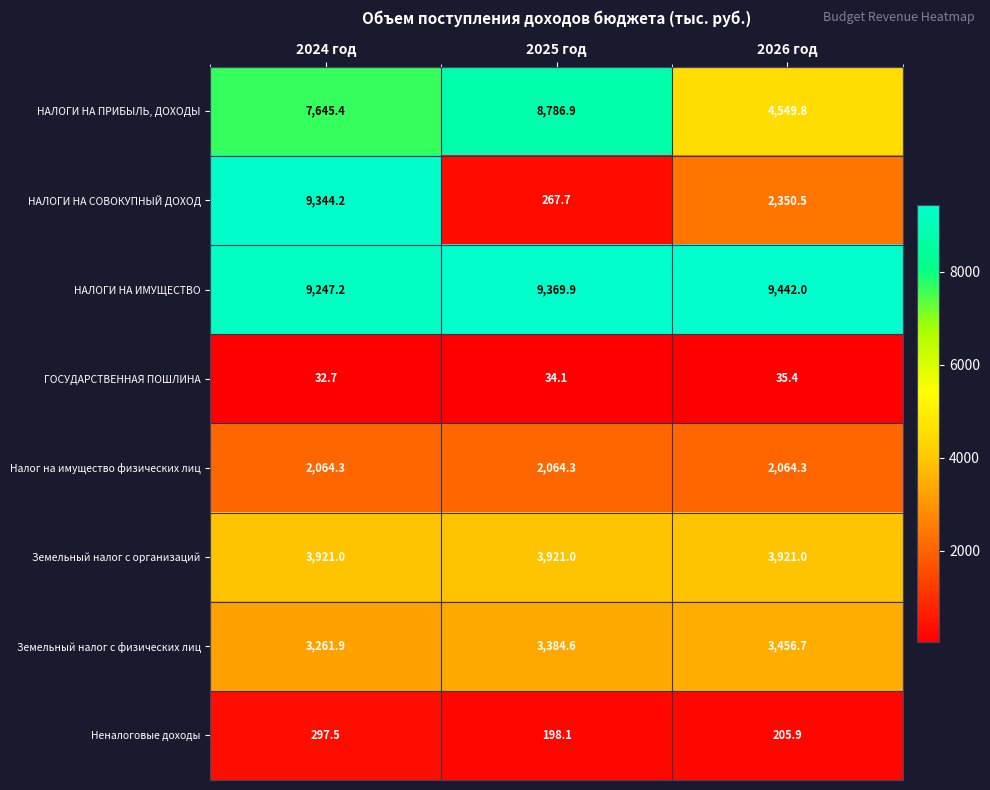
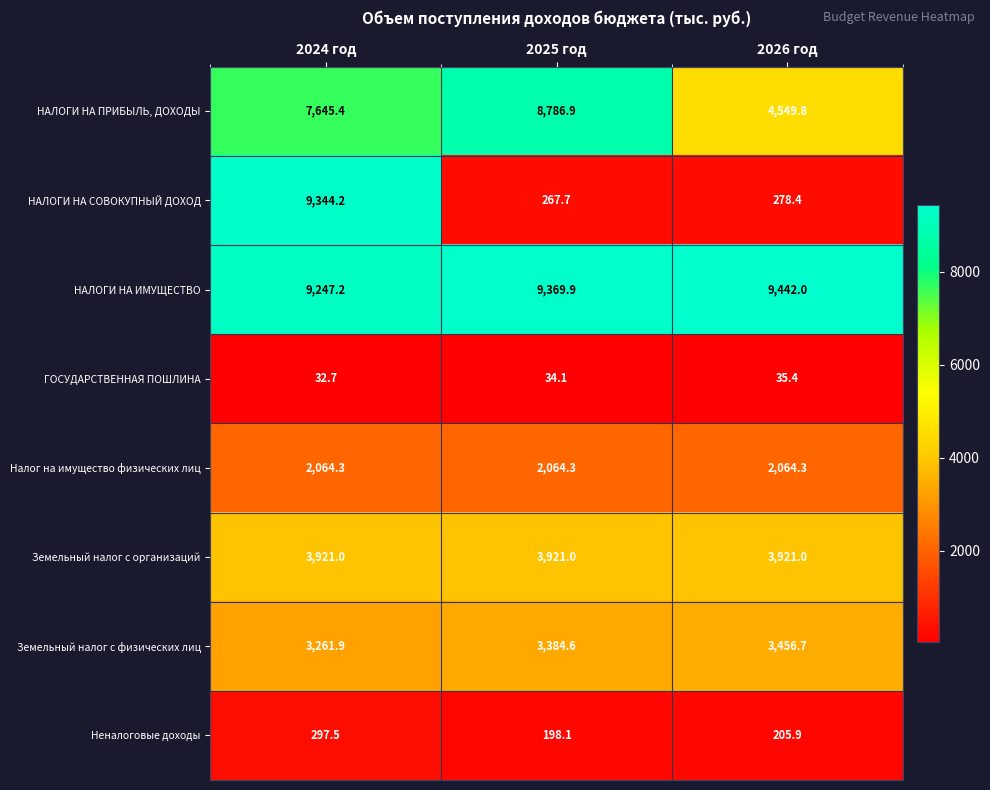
  {
    "НАЛОГИ НА ПРИБЫЛЬ, ДОХОДЫ": {
      "2024 год": "7,645.4",
      "2025 год": "8,786.9",
      "2026 год": "4,549.8"
    },
    "НАЛОГИ НА СОВОКУПНЫЙ ДОХОД": {
      "2024 год": "9,344.2",
      "2025 год": "267.7",
-     "2026 год": "2,350.5"
+     "2026 год": "278.4"
    },
    "НАЛОГИ НА ИМУЩЕСТВО": {
      "2024 год": "9,247.2",
      "2025 год": "9,369.9",
      "2026 год": "9,442.0"
    },
    "ГОСУДАРСТВЕННАЯ ПОШЛИНА": {
      "2024 год": "32.7",
      "2025 год": "34.1",
      "2026 год": "35.4"
    },
    "Налог на имущество физических лиц": {
      "2024 год": "2,064.3",
      "2025 год": "2,064.3",
      "2026 год": "2,064.3"
    },
    "Земельный налог с организаций": {
      "2024 год": "3,921.0",
      "2025 год": "3,921.0",
      "2026 год": "3,921.0"
    },
    "Земельный налог с физических лиц": {
      "2024 год": "3,261.9",
      "2025 год": "3,384.6",
      "2026 год": "3,456.7"
    },
    "Неналоговые доходы": {
      "2024 год": "297.5",
      "2025 год": "198.1",
      "2026 год": "205.9"
    }
  }
